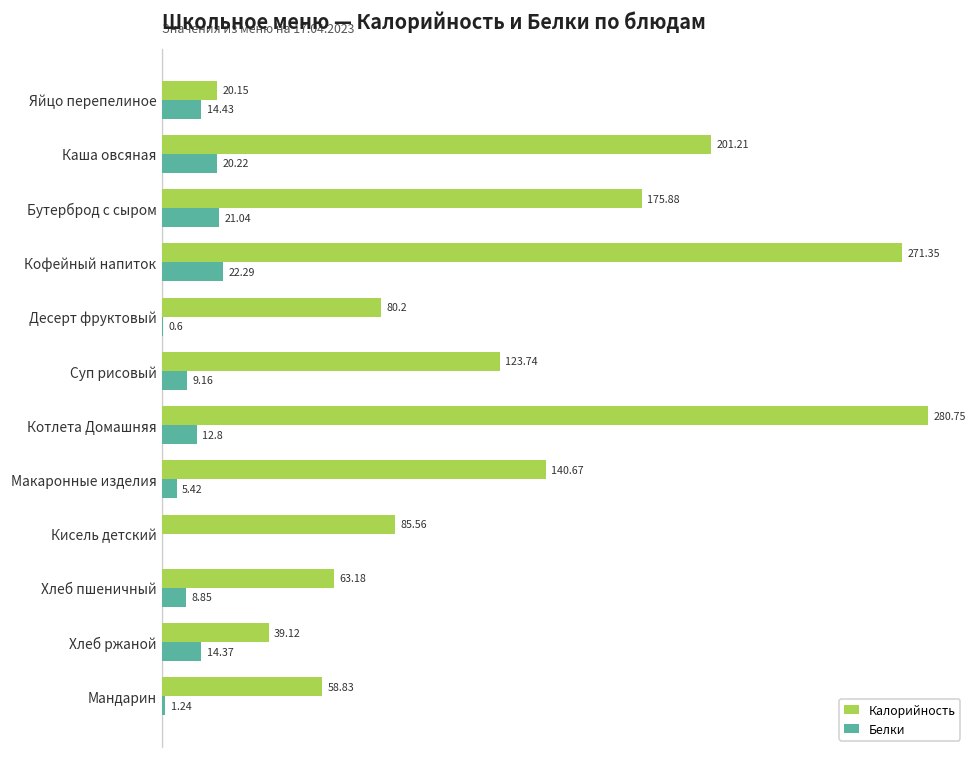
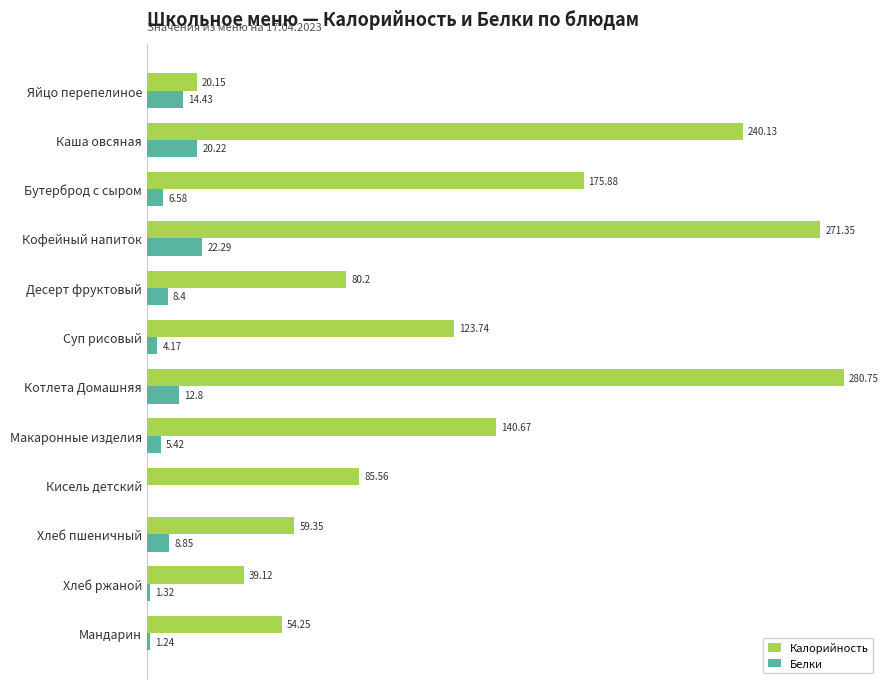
  {
    "Калорийность": {
      "Яйцо перепелиное": 20.15,
-     "Каша овсяная": 201.21,
+     "Каша овсяная": 240.13,
      "Бутерброд с сыром": 175.88,
      "Кофейный напиток": 271.35,
      "Десерт фруктовый": 80.2,
      "Суп рисовый": 123.74,
      "Котлета Домашняя": 280.75,
      "Макаронные изделия": 140.67,
      "Кисель детский": 85.56,
-     "Хлеб пшеничный": 63.18,
+     "Хлеб пшеничный": 59.35,
      "Хлеб ржаной": 39.12,
-     "Мандарин": 58.83
+     "Мандарин": 54.25
    },
    "Белки": {
      "Яйцо перепелиное": 14.43,
      "Каша овсяная": 20.22,
-     "Бутерброд с сыром": 21.04,
+     "Бутерброд с сыром": 6.58,
      "Кофейный напиток": 22.29,
-     "Десерт фруктовый": 0.6,
-     "Суп рисовый": 9.16,
+     "Десерт фруктовый": 8.4,
+     "Суп рисовый": 4.17,
      "Котлета Домашняя": 12.8,
      "Макаронные изделия": 5.42,
      "Хлеб пшеничный": 8.85,
-     "Хлеб ржаной": 14.37,
+     "Хлеб ржаной": 1.32,
      "Мандарин": 1.24
    }
  }
